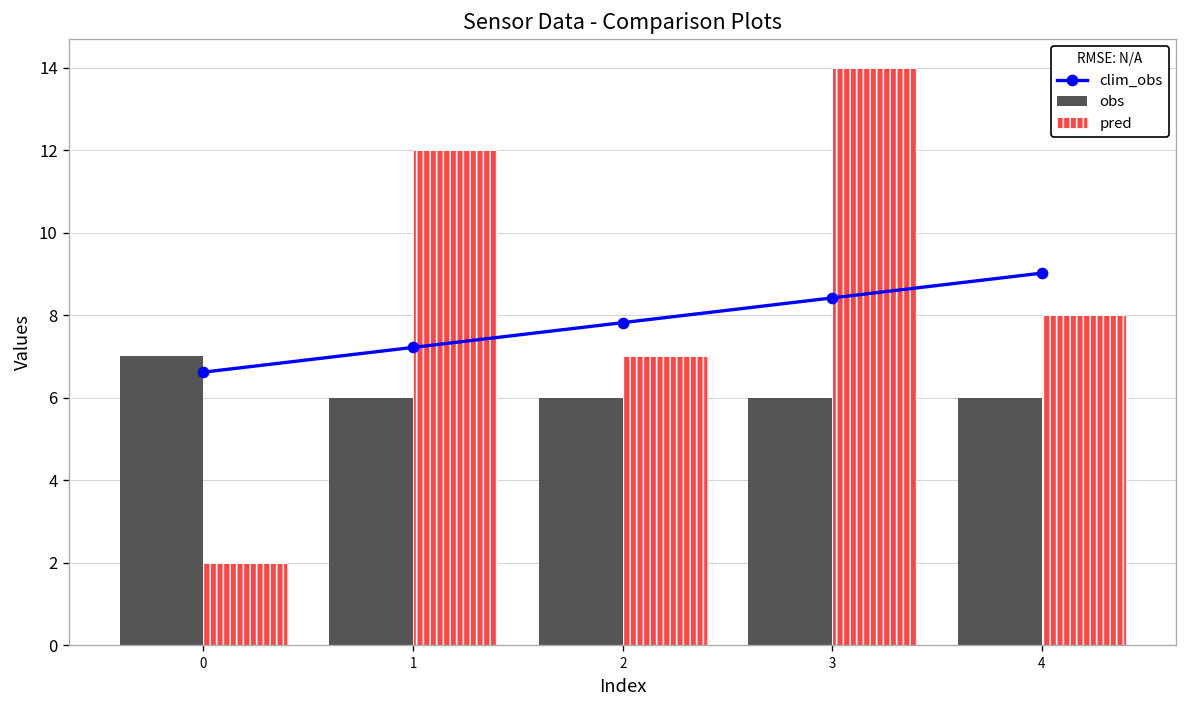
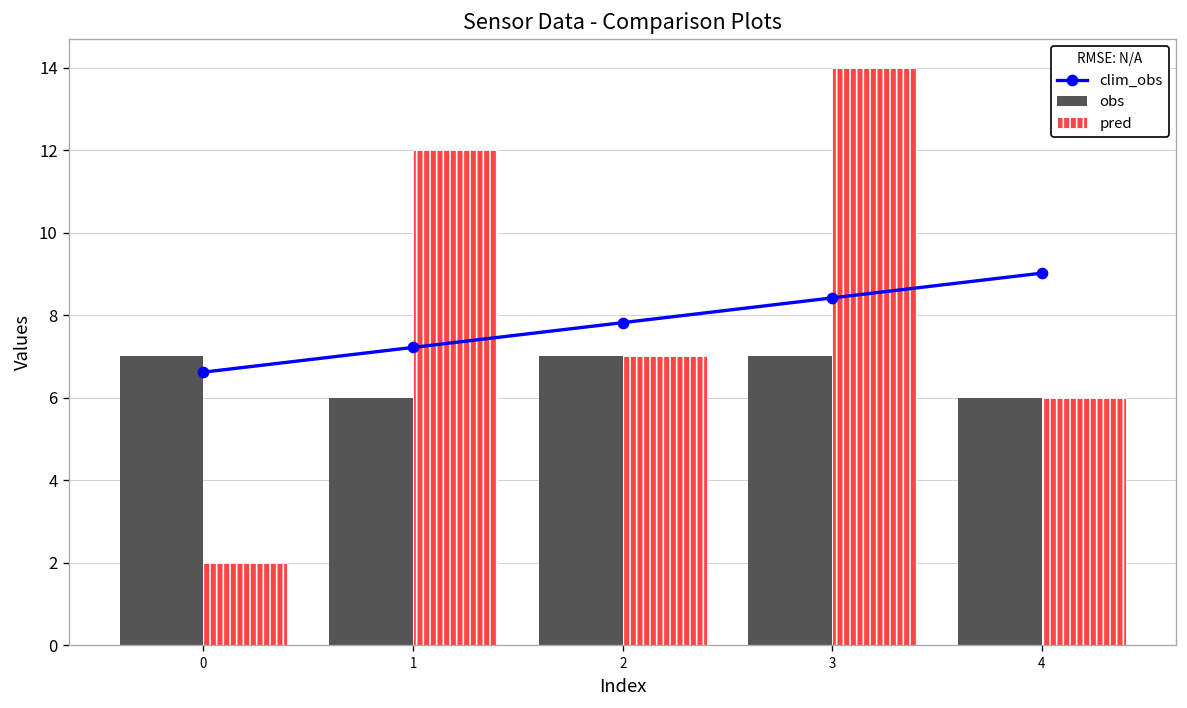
  {
    "obs": {
      "0": 7,
      "1": 6,
-     "2": 6,
-     "3": 6,
+     "2": 7,
+     "3": 7,
      "4": 6
    },
    "clim_obs": {
      "0": 6.6,
      "1": 7.2,
      "2": 7.8,
      "3": 8.4,
      "4": 9
    },
    "pred": {
      "0": 2,
      "1": 12,
      "2": 7,
      "3": 14,
-     "4": 8
+     "4": 6
    }
  }
